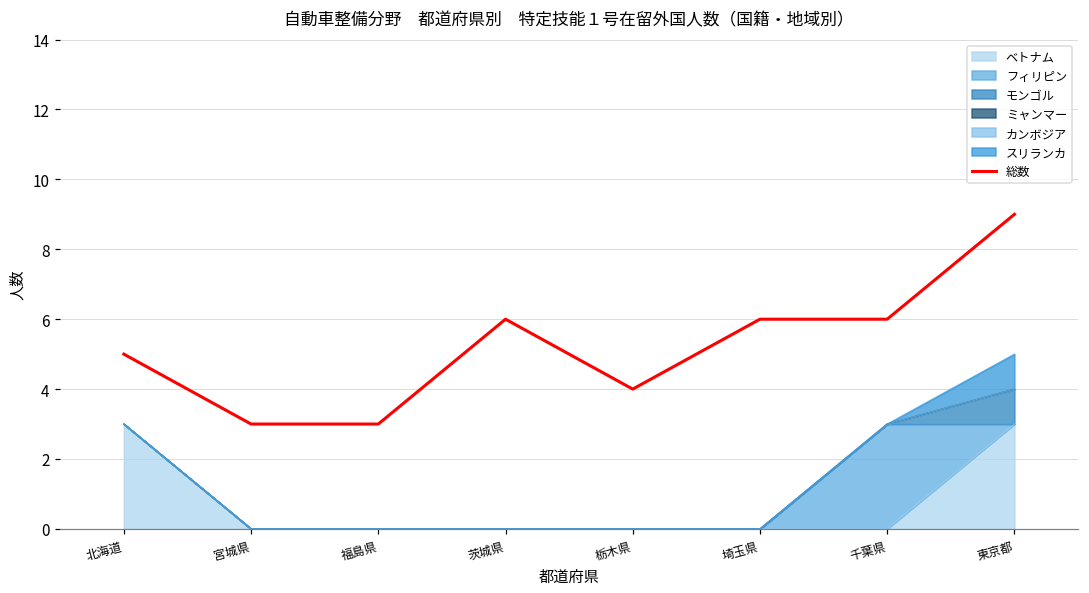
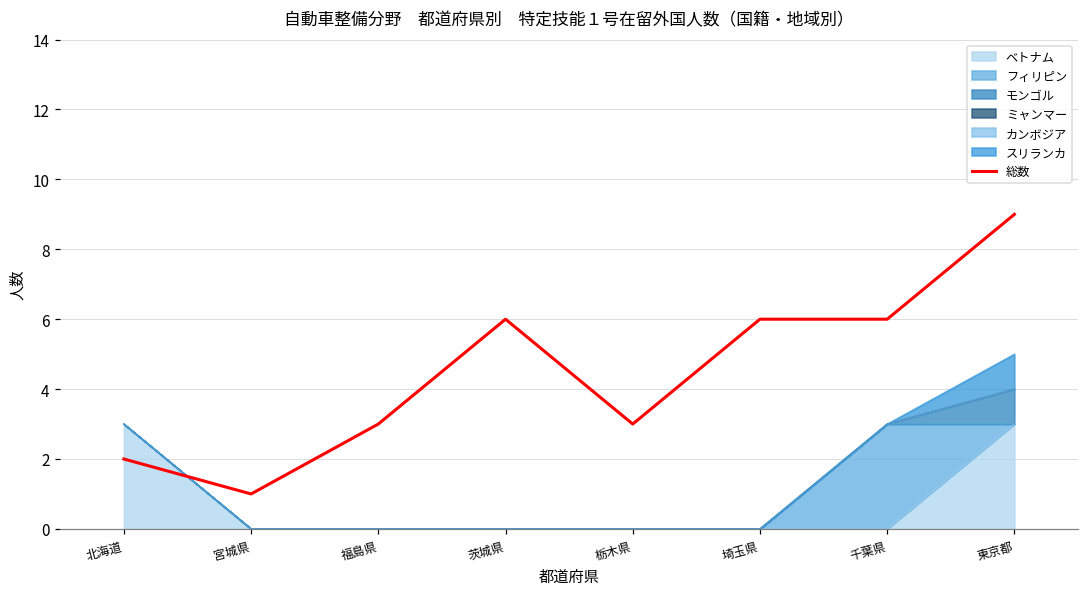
  {
    "総数": {
-     "北海道": 5,
-     "宮城県": 3,
+     "北海道": 2,
+     "宮城県": 1,
      "福島県": 3,
      "茨城県": 6,
-     "栃木県": 4,
+     "栃木県": 3,
      "埼玉県": 6,
      "千葉県": 6,
      "東京都": 9
    }
  }
